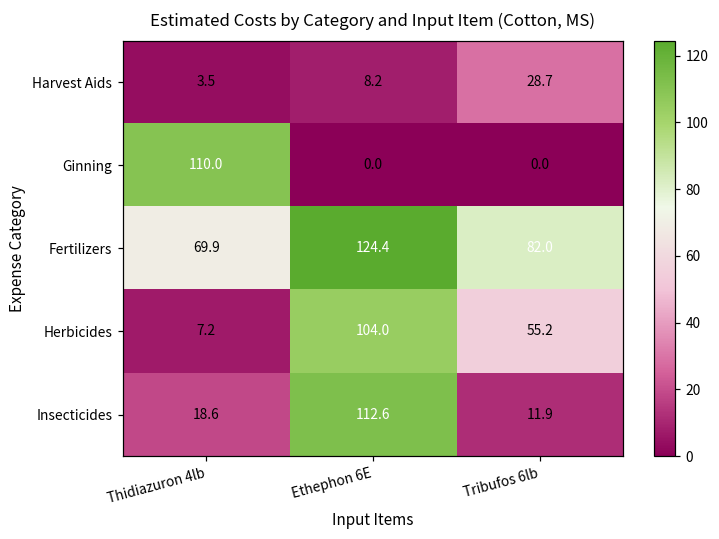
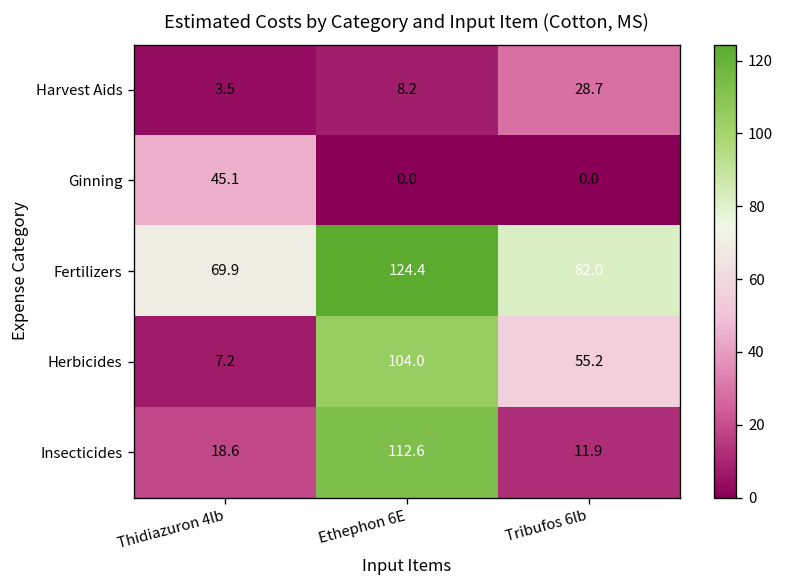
  {
    "Harvest Aids": {
      "Thidiazuron 4lb": 3.5,
      "Ethephon 6E": 8.2,
      "Tribufos 6lb": 28.7
    },
    "Ginning": {
-     "Thidiazuron 4lb": 110.0,
+     "Thidiazuron 4lb": 45.1,
      "Ethephon 6E": 0.0,
      "Tribufos 6lb": 0.0
    },
    "Fertilizers": {
      "Thidiazuron 4lb": 69.9,
      "Ethephon 6E": 124.4,
      "Tribufos 6lb": 82.0
    },
    "Herbicides": {
      "Thidiazuron 4lb": 7.2,
      "Ethephon 6E": 104.0,
      "Tribufos 6lb": 55.2
    },
    "Insecticides": {
      "Thidiazuron 4lb": 18.6,
      "Ethephon 6E": 112.6,
      "Tribufos 6lb": 11.9
    }
  }
